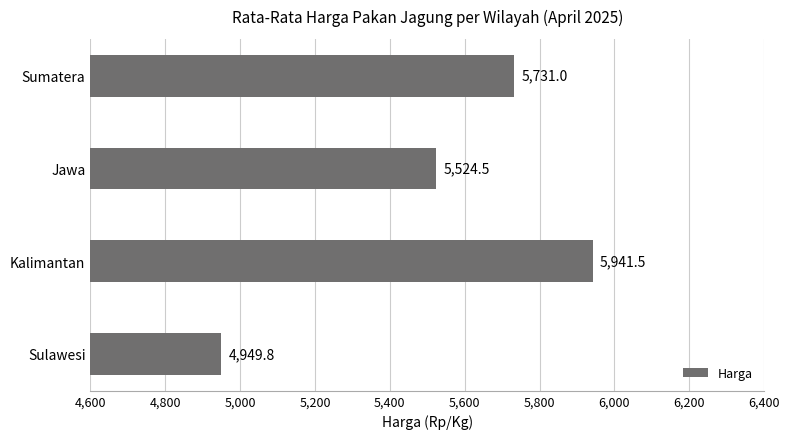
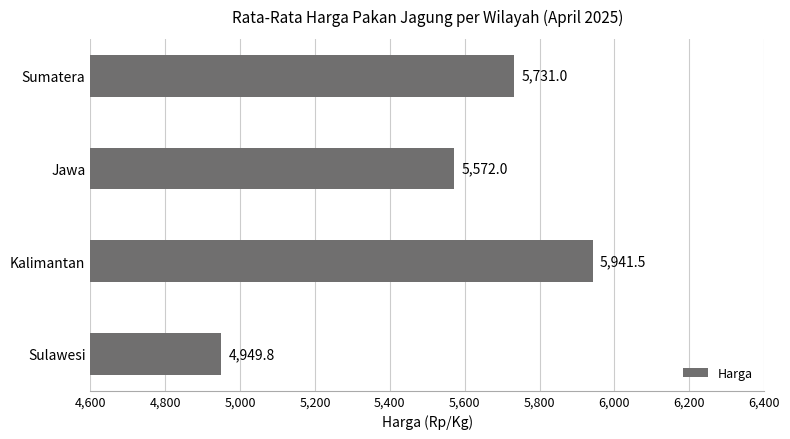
  {
    "Sumatera": "5,731.0",
-   "Jawa": "5,524.5",
+   "Jawa": "5,572.0",
    "Kalimantan": "5,941.5",
    "Sulawesi": "4,949.8"
  }
